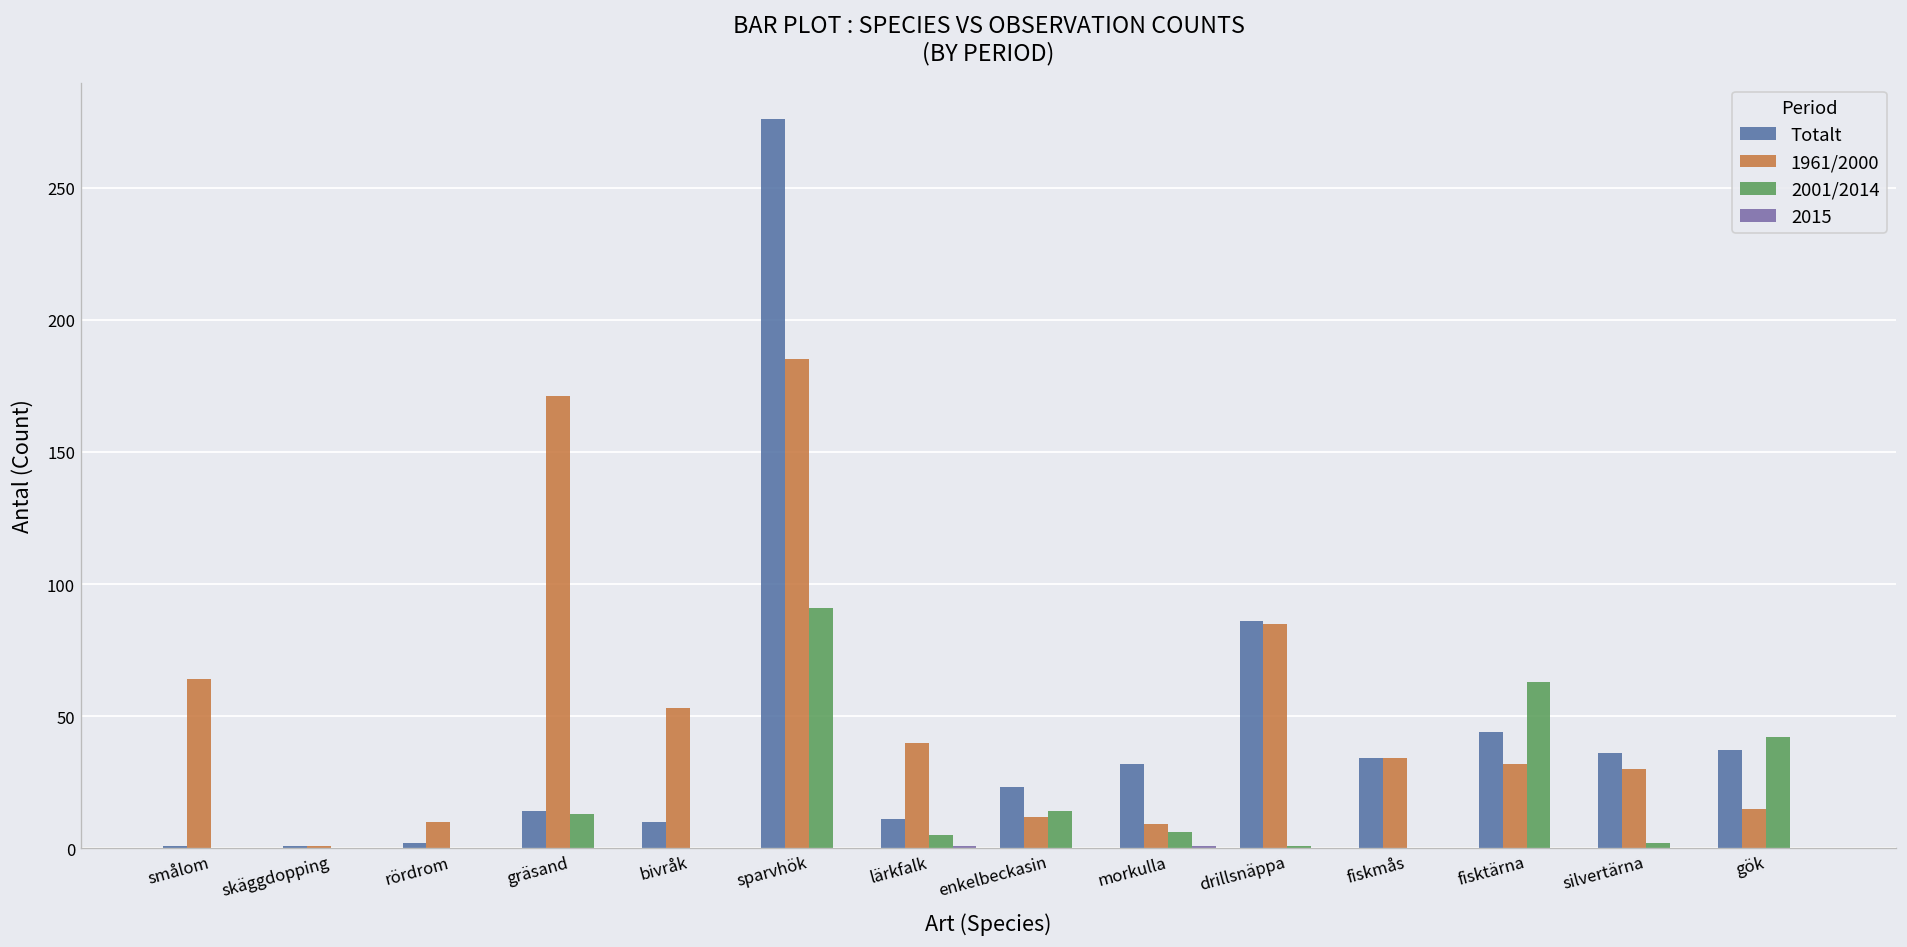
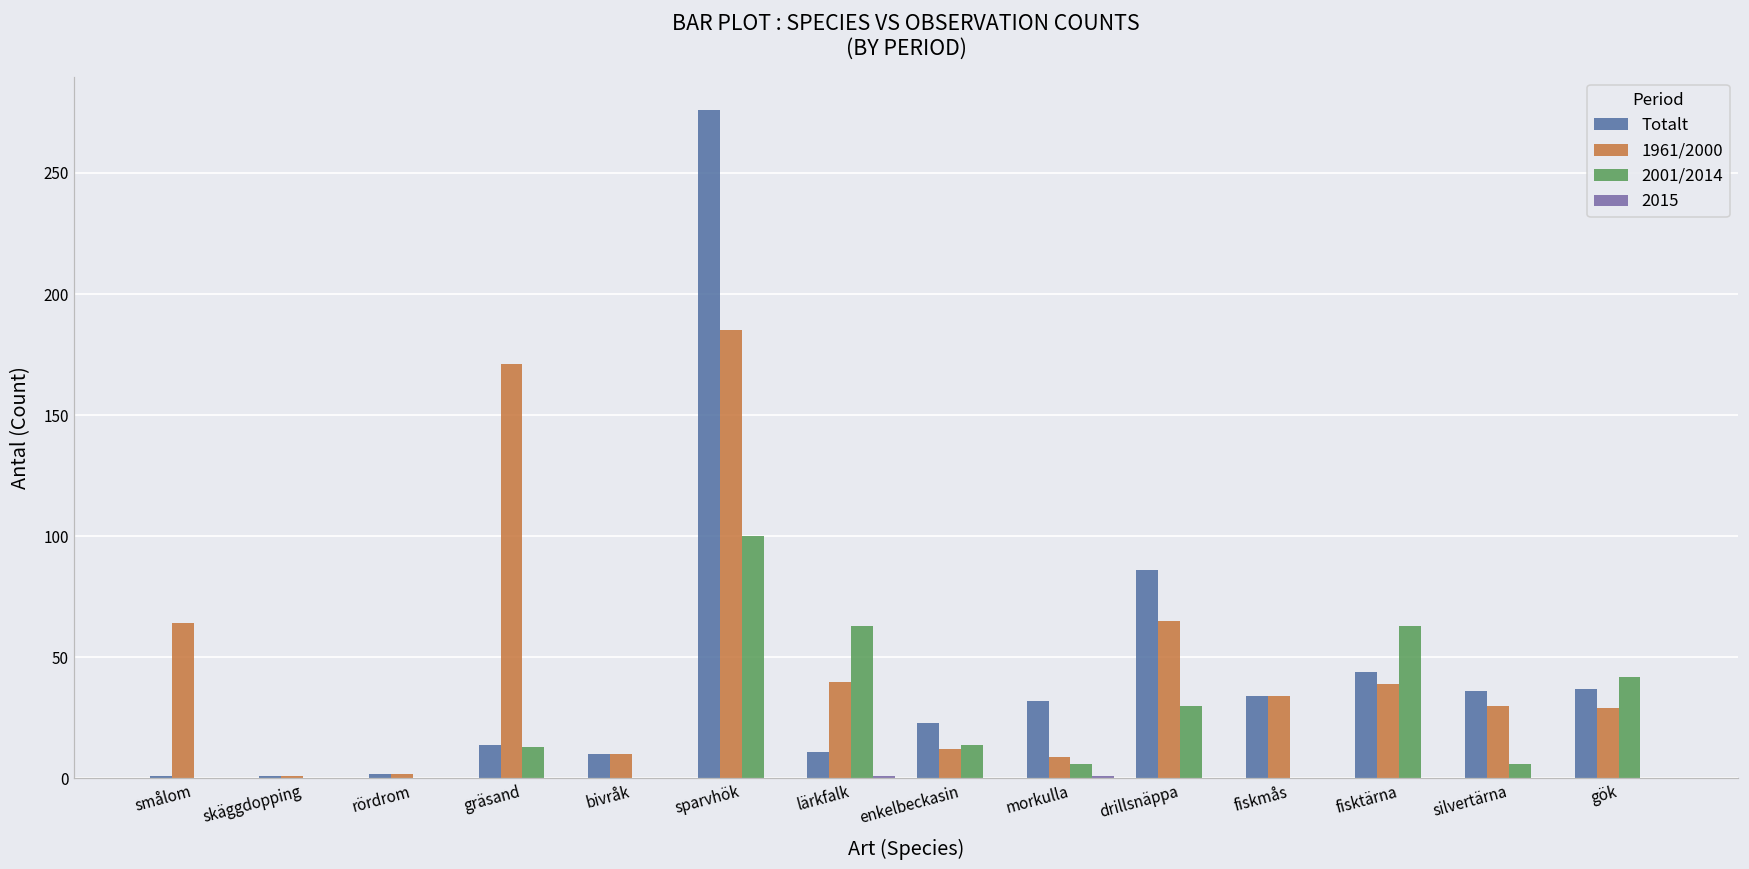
  {
    "1961/2000": {
      "smålom": 64,
-     "rördrom": 10,
+     "rördrom": 2,
      "gräsand": 171,
-     "bivråk": 53,
+     "bivråk": 10,
      "sparvhök": 185,
      "lärkfalk": 40,
      "enkelbeckasin": 12,
      "morkulla": 9,
-     "drillsnäppa": 85,
+     "drillsnäppa": 65,
      "fiskmås": 34,
-     "fisktärna": 32,
+     "fisktärna": 39,
      "silvertärna": 30,
-     "gök": 15
+     "gök": 29
    },
    "2001/2014": {
      "smålom": 0,
      "skäggdopping": 0,
      "rördrom": 0,
      "gräsand": 13,
      "bivråk": 0,
-     "sparvhök": 91,
-     "lärkfalk": 5,
+     "sparvhök": 100,
+     "lärkfalk": 63,
      "enkelbeckasin": 14,
      "morkulla": 6,
-     "drillsnäppa": 1,
+     "drillsnäppa": 30,
      "fiskmås": 0,
      "fisktärna": 63,
-     "silvertärna": 2,
+     "silvertärna": 6,
      "gök": 42
    }
  }
